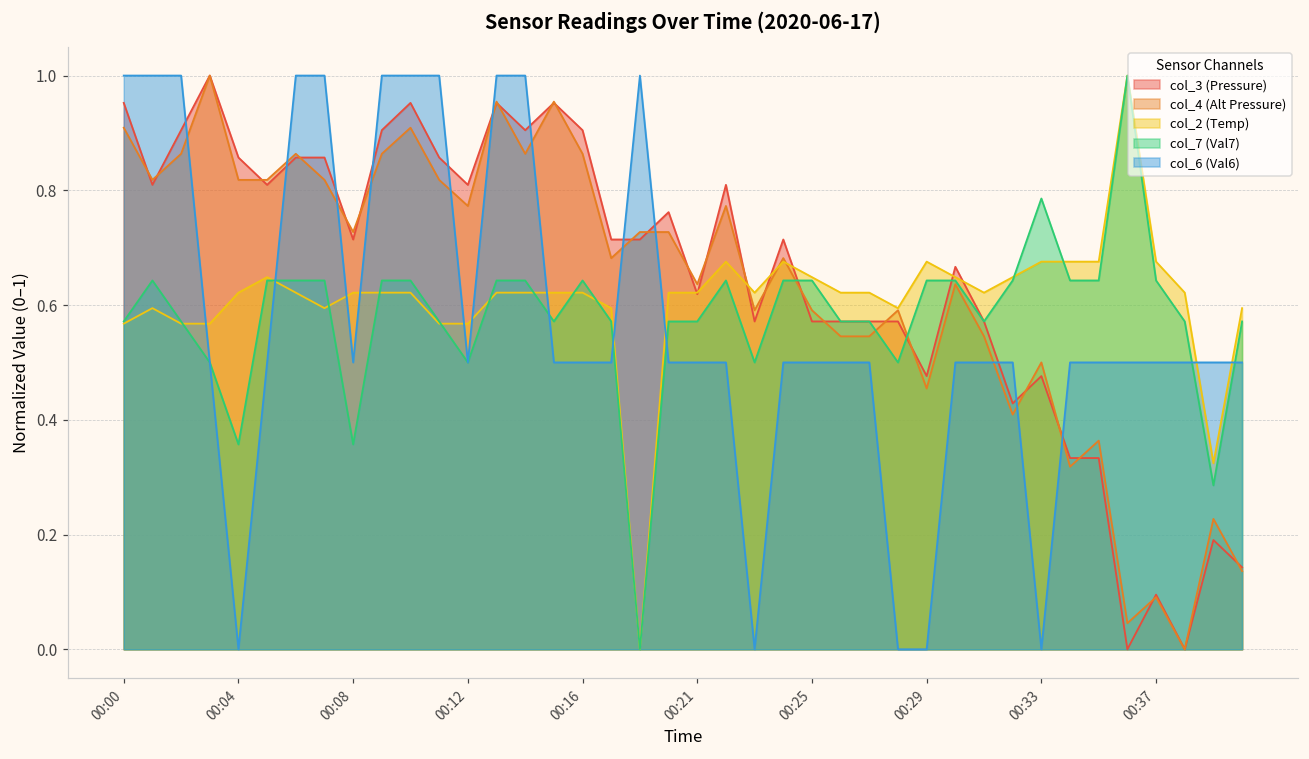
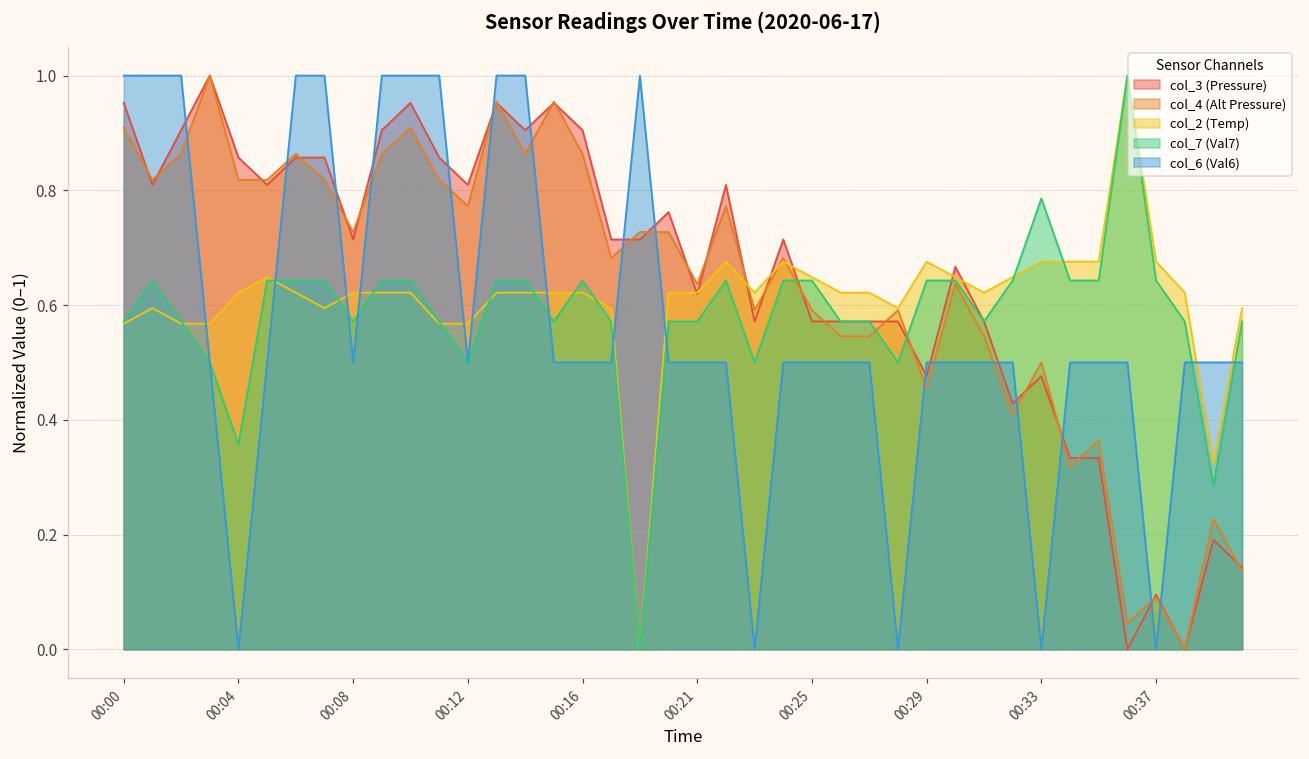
  {
    "col_7 (Val7)": {
      "00:04": 0.36,
-     "00:08": 0.36,
+     "00:08": 0.57,
      "00:16": 0.64,
      "00:21": 0.57,
      "00:25": 0.64,
      "00:29": 0.64,
      "00:33": 0.79,
      "00:37": 0.64
    },
    "col_6 (Val6)": {
      "00:00": 1.00,
      "00:04": 0.00,
      "00:08": 0.50,
      "00:16": 0.50,
      "00:21": 0.50,
      "00:25": 0.50,
-     "00:29": 0.00,
+     "00:29": 0.50,
      "00:33": 0.00,
-     "00:37": 0.50
+     "00:37": 0.00
    }
  }
